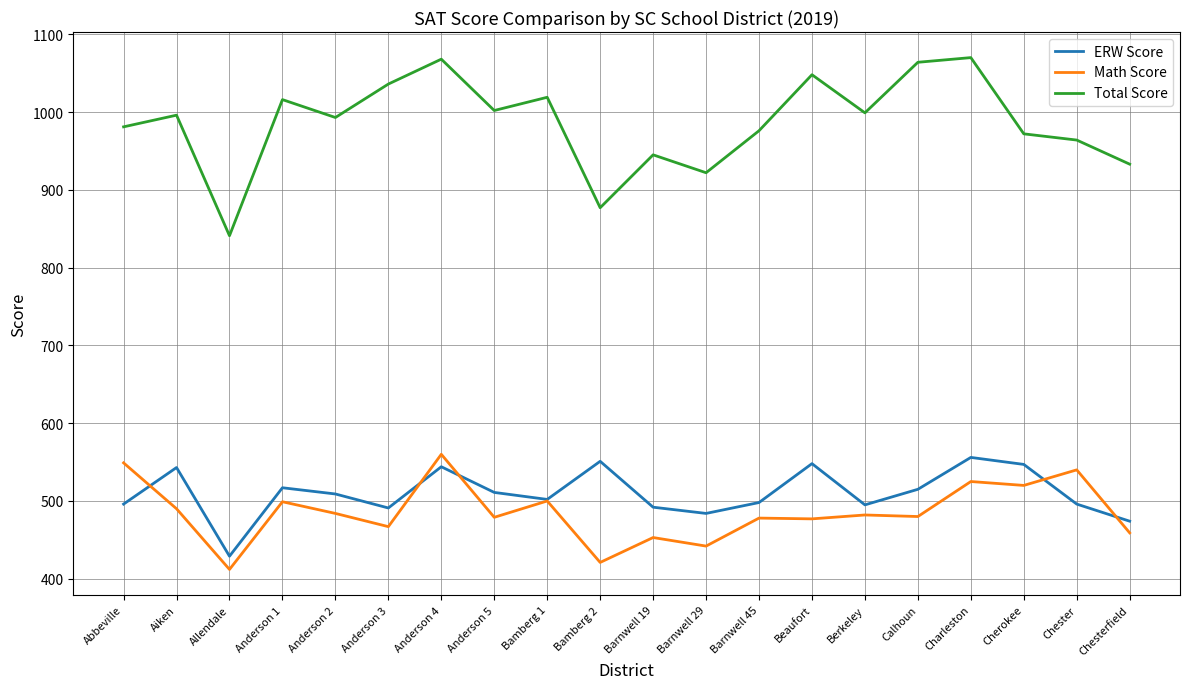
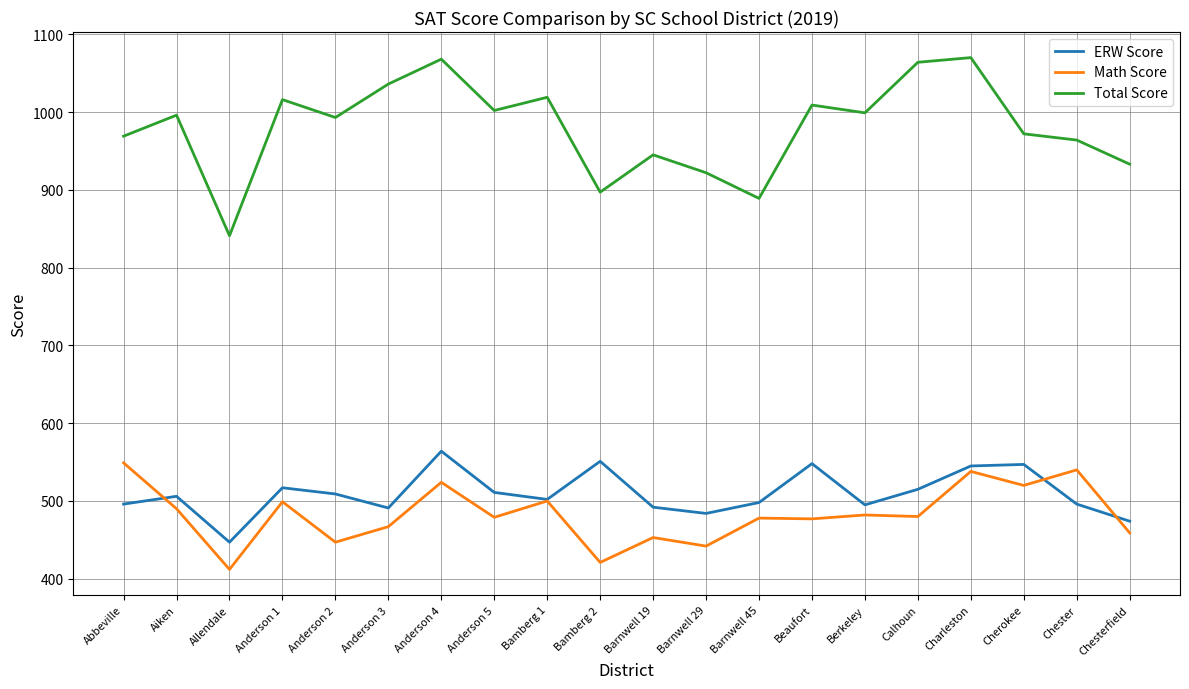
  {
    "ERW Score": {
      "Abbeville": 500,
-     "Aiken": 540,
-     "Allendale": 430,
+     "Aiken": 510,
+     "Allendale": 450,
      "Anderson 1": 520,
      "Anderson 2": 510,
      "Anderson 3": 490,
-     "Anderson 4": 540,
+     "Anderson 4": 560,
      "Anderson 5": 510,
      "Bamberg 2": 550,
      "Barnwell 19": 490,
      "Barnwell 29": 480,
      "Barnwell 45": 500,
      "Beaufort": 550,
      "Berkeley": 500,
      "Calhoun": 520,
-     "Charleston": 560,
+     "Charleston": 550,
      "Cherokee": 550,
      "Chester": 500,
      "Chesterfield": 470
    },
    "Math Score": {
      "Abbeville": 550,
      "Aiken": 490,
      "Allendale": 410,
      "Anderson 1": 500,
-     "Anderson 2": 480,
+     "Anderson 2": 450,
      "Anderson 3": 470,
-     "Anderson 4": 560,
+     "Anderson 4": 520,
      "Anderson 5": 480,
      "Bamberg 2": 420,
      "Barnwell 19": 450,
      "Barnwell 29": 440,
      "Barnwell 45": 480,
      "Beaufort": 480,
      "Berkeley": 480,
      "Calhoun": 480,
-     "Charleston": 530,
+     "Charleston": 540,
      "Cherokee": 520,
      "Chester": 540,
      "Chesterfield": 460
    },
    "Total Score": {
-     "Abbeville": 980,
+     "Abbeville": 970,
      "Aiken": 1000,
      "Allendale": 840,
      "Anderson 1": 1020,
      "Anderson 2": 990,
      "Anderson 3": 1040,
      "Anderson 4": 1070,
      "Anderson 5": 1000,
      "Bamberg 1": 1020,
-     "Bamberg 2": 880,
+     "Bamberg 2": 900,
      "Barnwell 19": 950,
      "Barnwell 29": 920,
-     "Barnwell 45": 980,
-     "Beaufort": 1050,
+     "Barnwell 45": 890,
+     "Beaufort": 1010,
      "Berkeley": 1000,
      "Calhoun": 1060,
      "Charleston": 1070,
      "Cherokee": 970,
      "Chester": 960,
      "Chesterfield": 930
    }
  }
